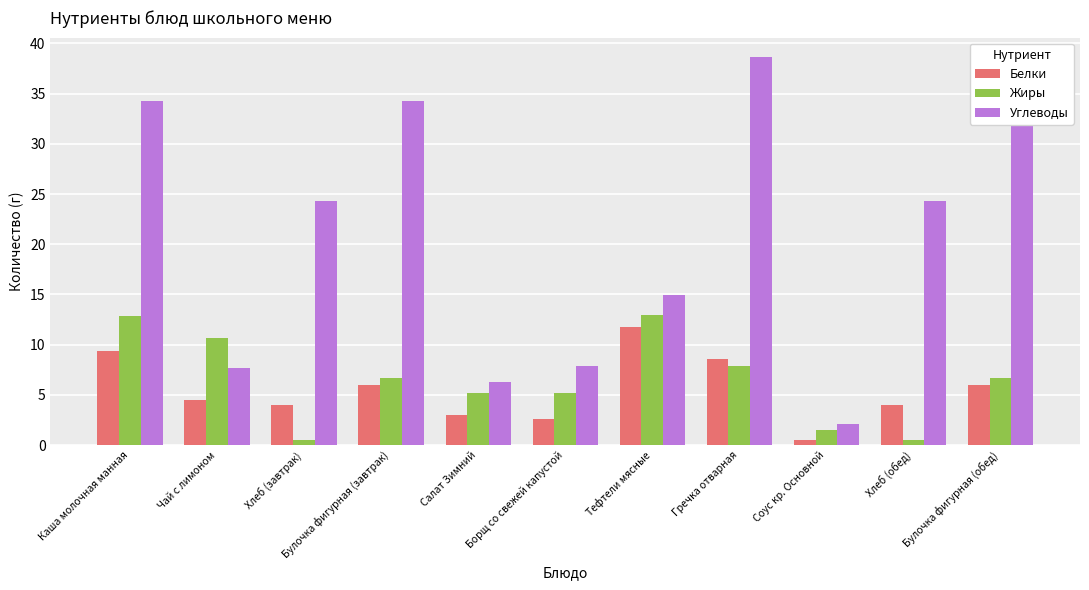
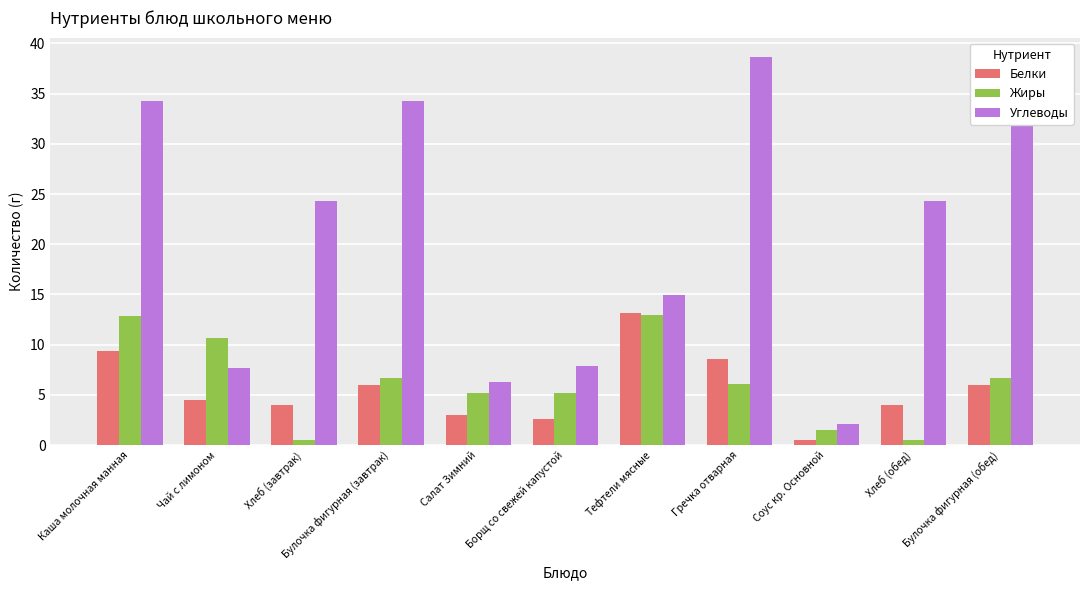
  {
    "Белки": {
      "Каша молочная манная": 9.3,
      "Чай с лимоном": 4.5,
      "Хлеб (завтрак)": 4.0,
      "Булочка фигурная (завтрак)": 6.0,
      "Салат Зимний": 3.0,
      "Борщ со свежей капустой": 2.6,
-     "Тефтели мясные": 11.8,
+     "Тефтели мясные": 13.1,
      "Гречка отварная": 8.6,
      "Соус кр. Основной": 0.5,
      "Хлеб (обед)": 4.0,
      "Булочка фигурная (обед)": 6.0
    },
    "Жиры": {
      "Каша молочная манная": 12.8,
      "Чай с лимоном": 10.7,
      "Хлеб (завтрак)": 0.5,
      "Булочка фигурная (завтрак)": 6.7,
      "Салат Зимний": 5.2,
      "Борщ со свежей капустой": 5.2,
      "Тефтели мясные": 12.9,
-     "Гречка отварная": 7.9,
+     "Гречка отварная": 6.1,
      "Соус кр. Основной": 1.5,
      "Хлеб (обед)": 0.5,
      "Булочка фигурная (обед)": 6.7
    },
    "Углеводы": {
      "Каша молочная манная": 34.3,
      "Чай с лимоном": 7.7,
      "Хлеб (завтрак)": 24.4,
      "Булочка фигурная (завтрак)": 34.3,
      "Салат Зимний": 6.3,
      "Борщ со свежей капустой": 7.9,
      "Тефтели мясные": 14.9,
      "Гречка отварная": 38.6,
      "Соус кр. Основной": 2.1,
      "Хлеб (обед)": 24.4
    }
  }
